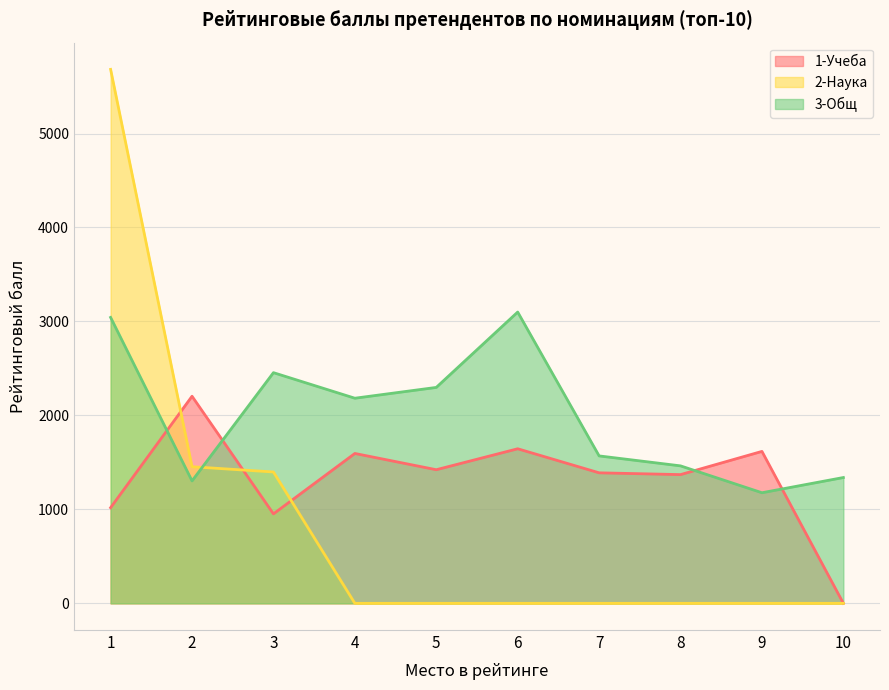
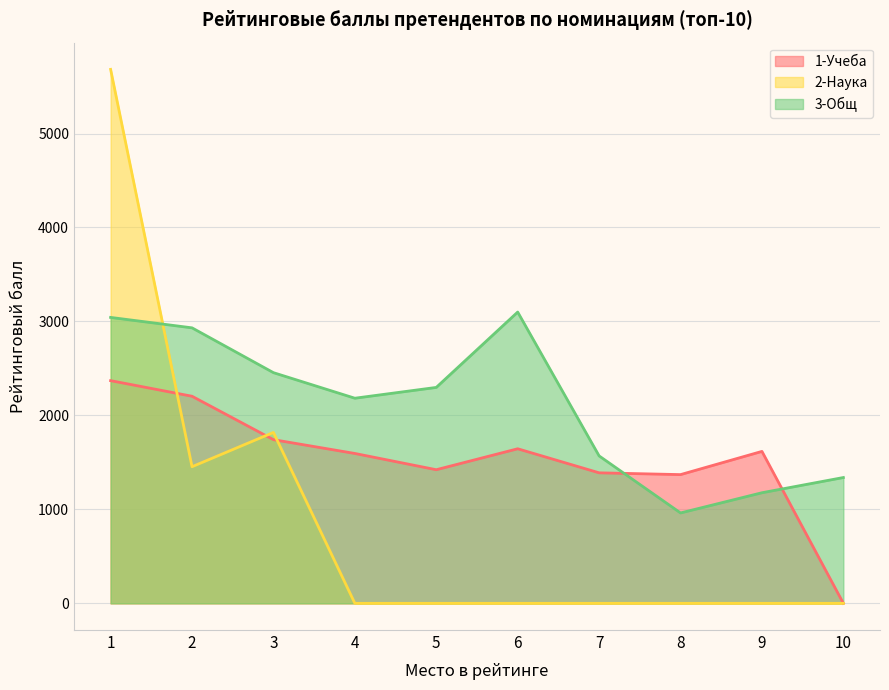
  {
    "1-Учеба": {
-     "1": 1000,
+     "1": 2400,
      "2": 2200,
-     "3": 1000,
+     "3": 1700,
      "4": 1600,
      "5": 1400,
      "6": 1600,
      "7": 1400,
      "8": 1400,
      "9": 1600
    },
    "2-Наука": {
      "1": 5700,
      "2": 1500,
-     "3": 1400,
+     "3": 1800,
      "4": 0,
      "5": 0,
      "6": 0,
      "7": 0,
      "8": 0,
      "9": 0
    },
    "3-Общ": {
      "1": 3000,
-     "2": 1300,
+     "2": 2900,
      "3": 2500,
      "4": 2200,
      "5": 2300,
      "6": 3100,
      "7": 1600,
-     "8": 1500,
+     "8": 1000,
      "9": 1200,
      "10": 1300
    }
  }
